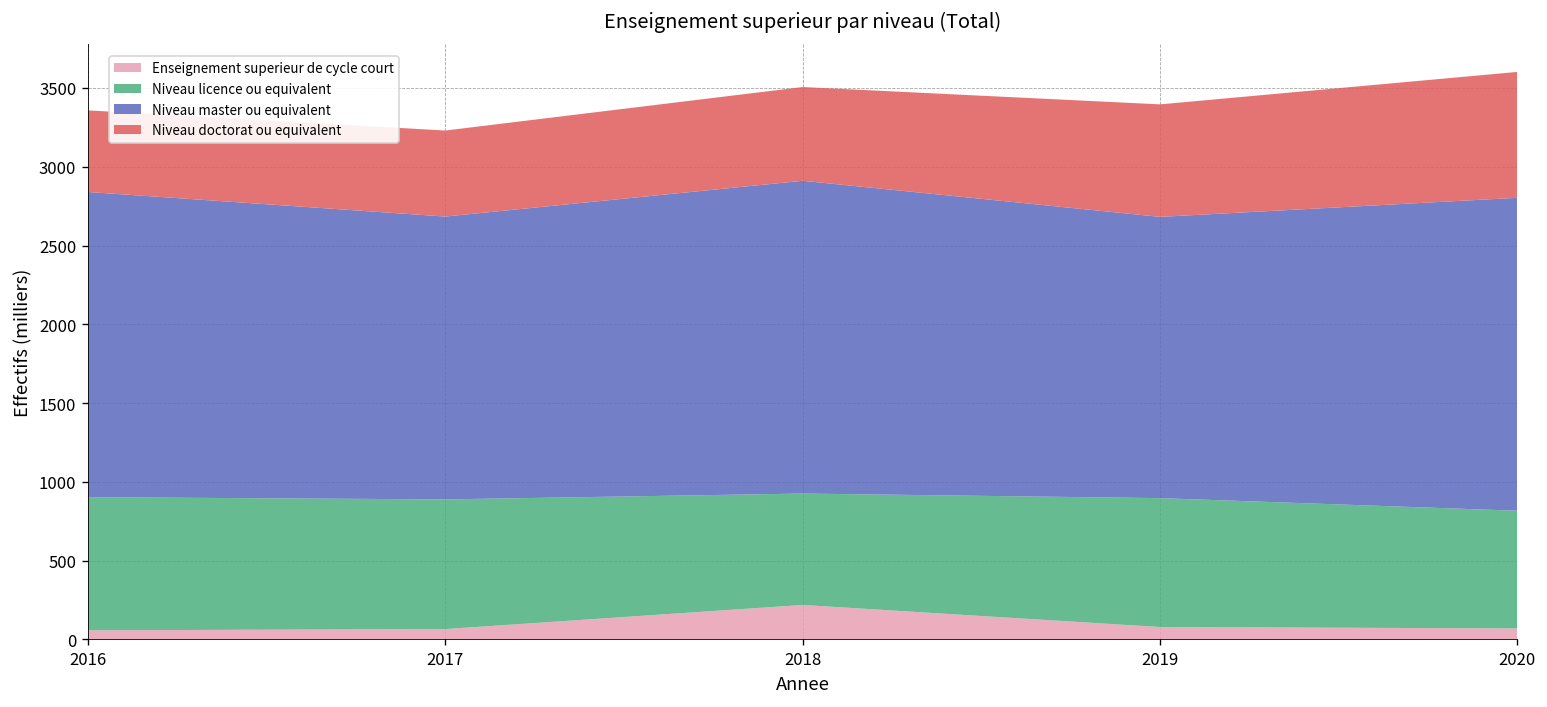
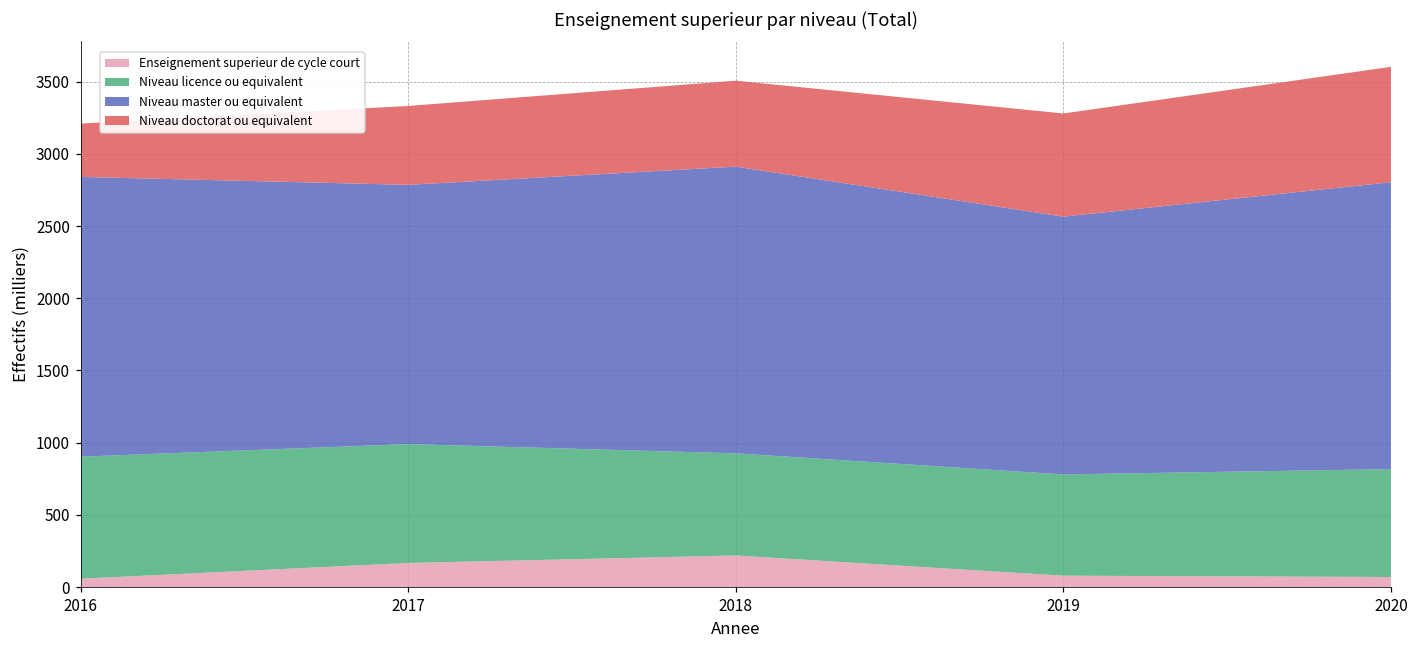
  {
    "Enseignement superieur de cycle court": {
      "2016": 60,
-     "2017": 70,
+     "2017": 170,
      "2018": 220,
      "2019": 80,
      "2020": 70
    },
    "Niveau licence ou equivalent": {
      "2016": 850,
      "2017": 820,
      "2018": 710,
-     "2019": 820,
+     "2019": 700,
      "2020": 750
    },
    "Niveau master ou equivalent": {
      "2016": 1940,
      "2017": 1800,
      "2018": 1990,
      "2019": 1790,
      "2020": 1990
    },
    "Niveau doctorat ou equivalent": {
-     "2016": 520,
+     "2016": 370,
      "2017": 550,
      "2018": 600,
      "2019": 710,
      "2020": 800
    }
  }
